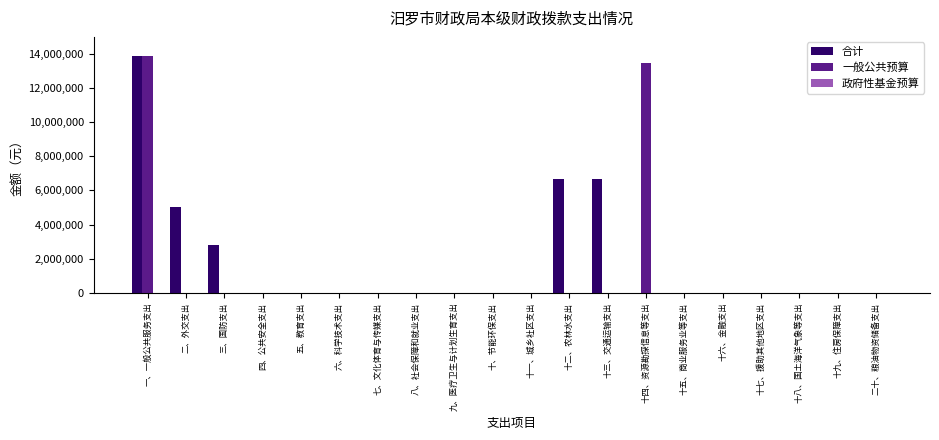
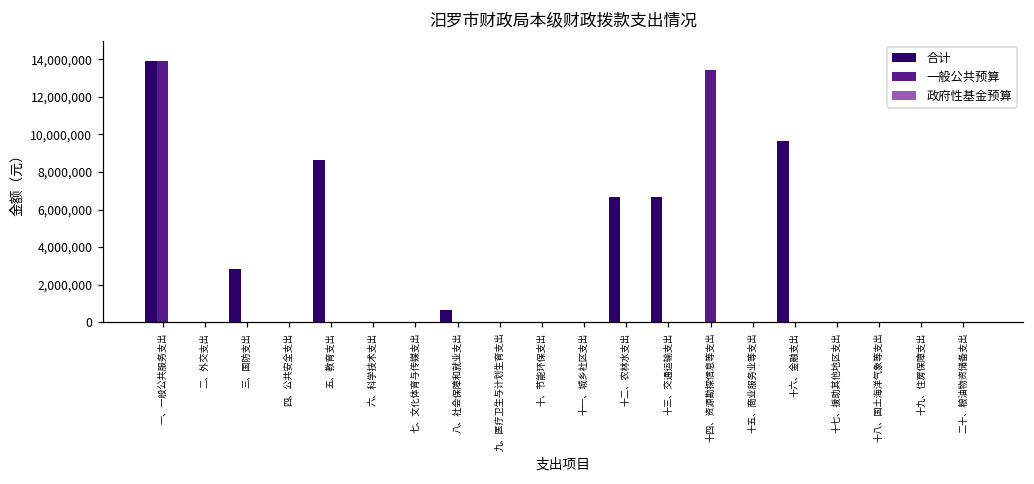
  {
    "合计": {
      "一、一般公共服务支出": "13,900,000",
-     "二、外交支出": "5,100,000",
+     "二、外交支出": "0",
      "三、国防支出": "2,800,000",
      "四、公共安全支出": "0",
-     "五、教育支出": "0",
+     "五、教育支出": "8,700,000",
      "六、科学技术支出": "0",
      "七、文化体育与传媒支出": "0",
-     "八、社会保障和就业支出": "0",
+     "八、社会保障和就业支出": "600,000",
      "九、医疗卫生与计划生育支出": "0",
      "十、节能环保支出": "0",
      "十一、城乡社区支出": "0",
      "十二、农林水支出": "6,700,000",
      "十三、交通运输支出": "6,700,000",
      "十四、资源勘探信息等支出": "0",
      "十五、商业服务业等支出": "0",
-     "十六、金融支出": "0",
+     "十六、金融支出": "9,700,000",
      "十七、援助其他地区支出": "0",
      "十八、国土海洋气象等支出": "0",
      "十九、住房保障支出": "0",
      "二十、粮油物资储备支出": "0"
    },
    "一般公共预算": {
      "一、一般公共服务支出": "13,900,000",
      "二、外交支出": "0",
      "三、国防支出": "0",
      "四、公共安全支出": "0",
      "五、教育支出": "0",
      "六、科学技术支出": "0",
      "七、文化体育与传媒支出": "0",
      "八、社会保障和就业支出": "0",
      "九、医疗卫生与计划生育支出": "0",
      "十、节能环保支出": "0",
      "十一、城乡社区支出": "0",
      "十二、农林水支出": "0",
      "十三、交通运输支出": "0",
      "十四、资源勘探信息等支出": "13,500,000",
      "十五、商业服务业等支出": "0",
      "十六、金融支出": "0",
      "十七、援助其他地区支出": "0",
      "十八、国土海洋气象等支出": "0",
      "十九、住房保障支出": "0",
      "二十、粮油物资储备支出": "0"
    },
    "政府性基金预算": {
      "一、一般公共服务支出": "0",
      "二、外交支出": "0",
      "三、国防支出": "0",
      "四、公共安全支出": "0",
      "五、教育支出": "0",
      "六、科学技术支出": "0",
      "七、文化体育与传媒支出": "0",
      "八、社会保障和就业支出": "0",
      "九、医疗卫生与计划生育支出": "0",
      "十、节能环保支出": "0",
      "十一、城乡社区支出": "0",
      "十二、农林水支出": "0",
      "十三、交通运输支出": "0",
      "十四、资源勘探信息等支出": "0",
      "十五、商业服务业等支出": "0",
      "十六、金融支出": "0",
      "十七、援助其他地区支出": "0",
      "十八、国土海洋气象等支出": "0",
      "十九、住房保障支出": "0",
      "二十、粮油物资储备支出": "0"
    }
  }
